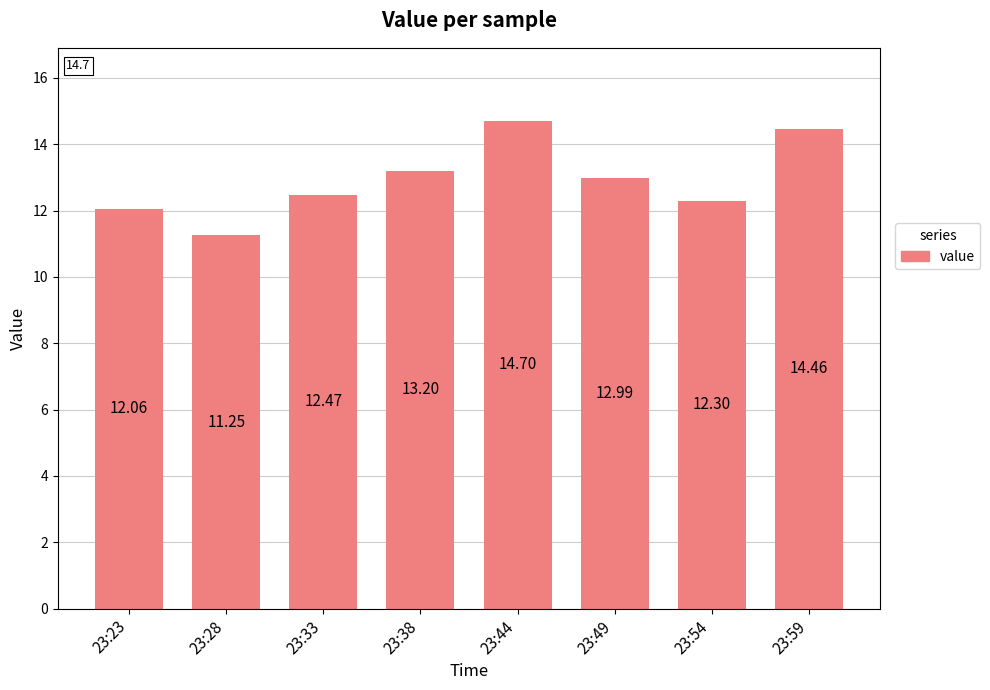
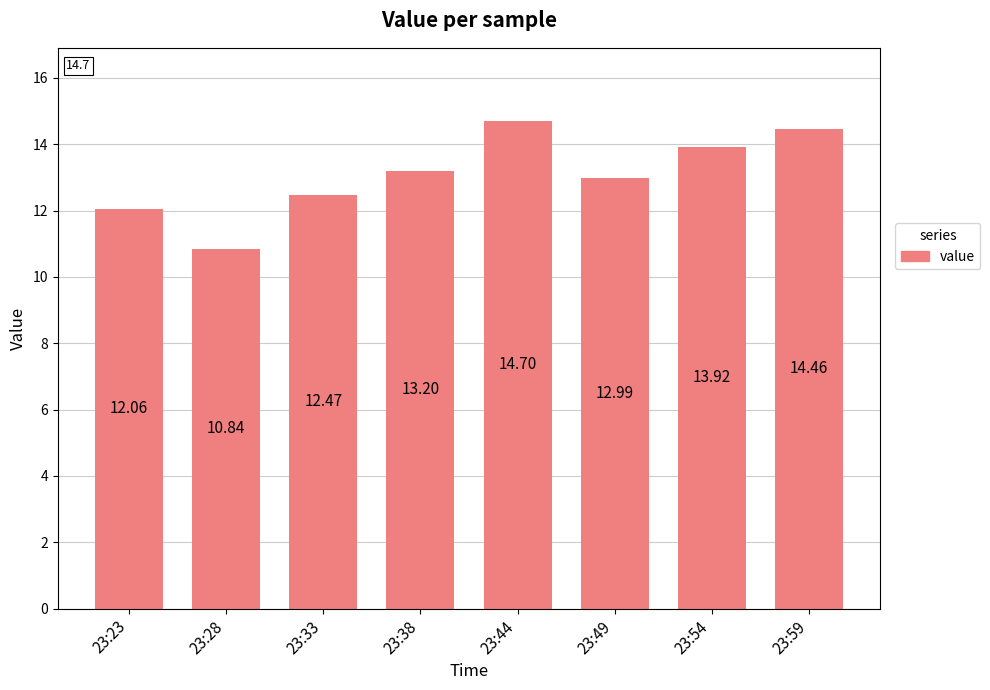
  {
    "23:23": 12.06,
-   "23:28": 11.25,
+   "23:28": 10.84,
    "23:33": 12.47,
    "23:38": 13.20,
    "23:44": 14.70,
    "23:49": 12.99,
-   "23:54": 12.30,
+   "23:54": 13.92,
    "23:59": 14.46
  }
